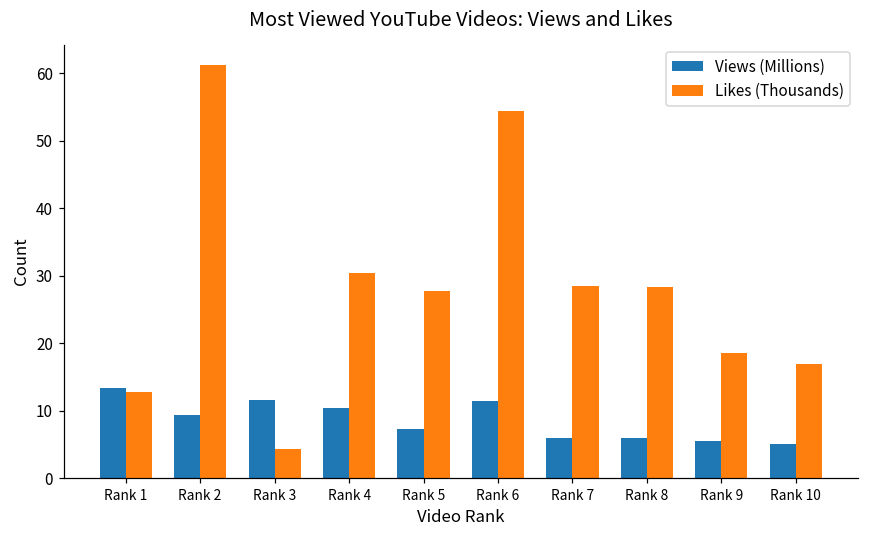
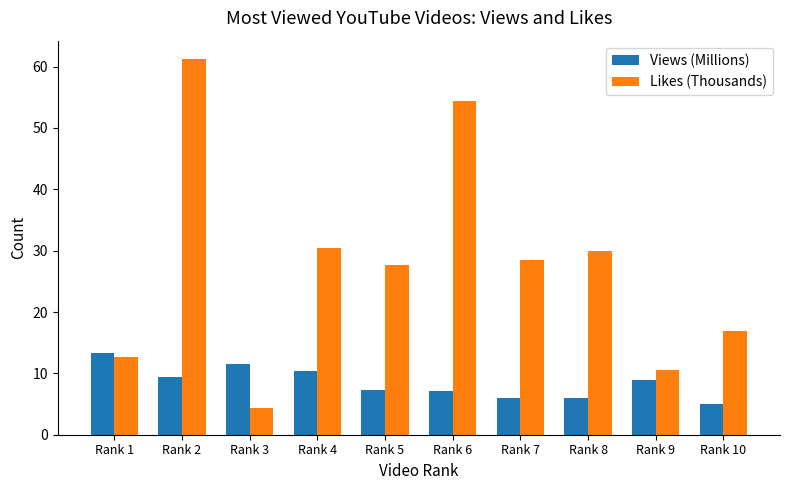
  {
    "Views (Millions)": {
      "Rank 1": 13,
      "Rank 2": 9,
      "Rank 3": 12,
      "Rank 4": 10,
      "Rank 5": 7,
-     "Rank 6": 11,
+     "Rank 6": 7,
      "Rank 7": 6,
      "Rank 8": 6,
-     "Rank 9": 6,
+     "Rank 9": 9,
      "Rank 10": 5
    },
    "Likes (Thousands)": {
      "Rank 1": 13,
      "Rank 2": 61,
      "Rank 3": 4,
      "Rank 4": 30,
      "Rank 5": 28,
      "Rank 6": 54,
      "Rank 7": 28,
-     "Rank 8": 28,
-     "Rank 9": 19,
+     "Rank 8": 30,
+     "Rank 9": 11,
      "Rank 10": 17
    }
  }
